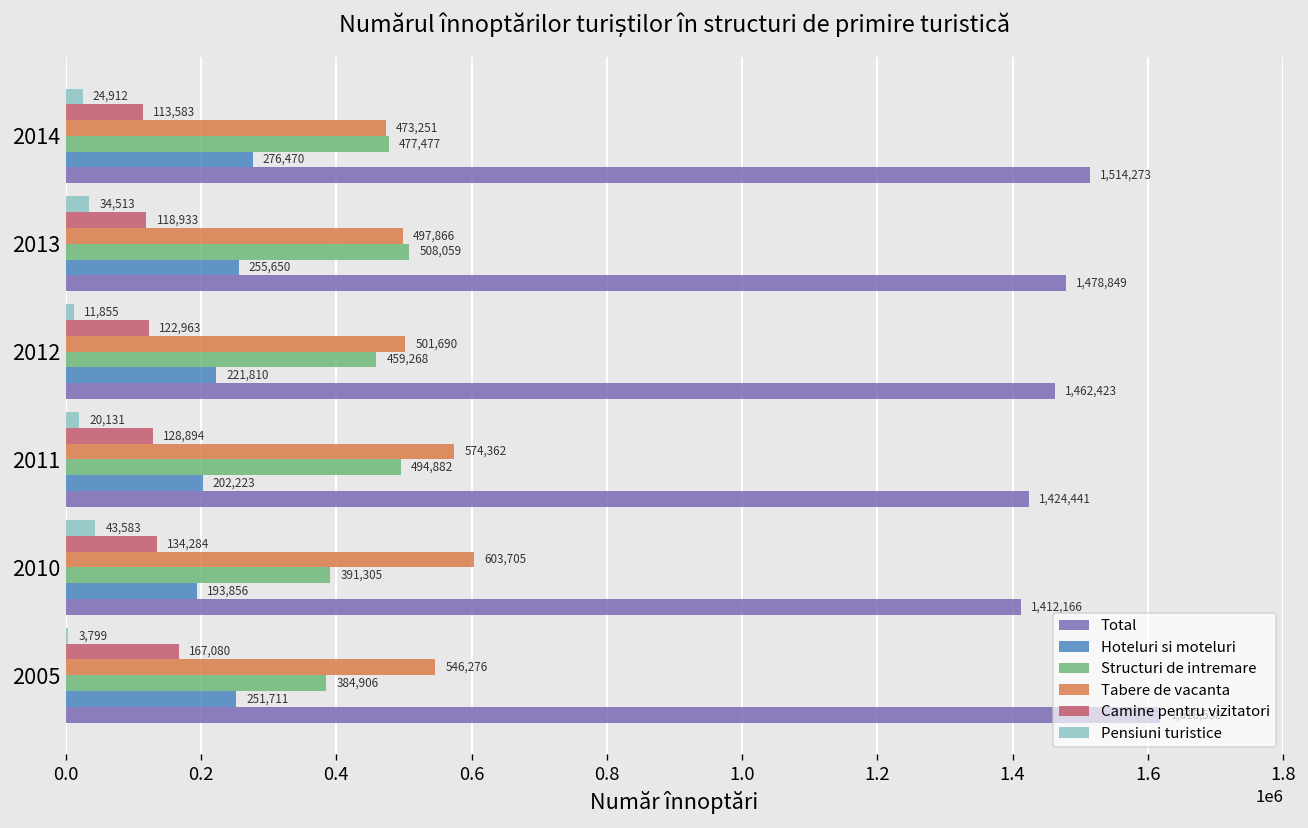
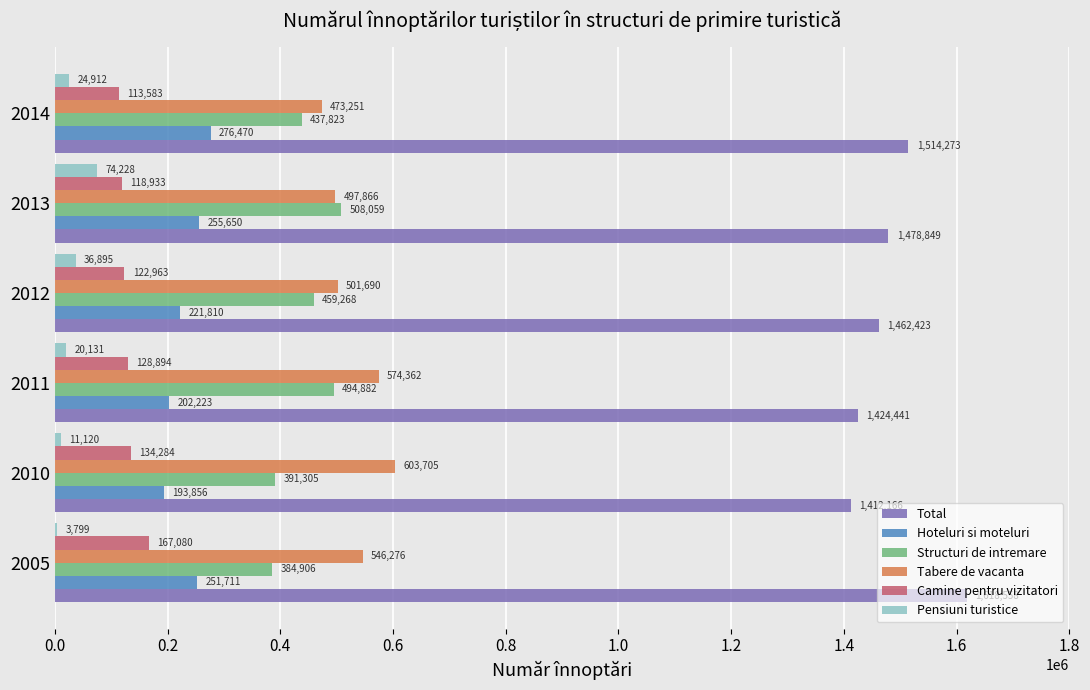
  {
    "Structuri de intremare": {
-     "2014": "477,477",
+     "2014": "437,823",
      "2013": "508,059",
      "2012": "459,268",
      "2011": "494,882",
      "2010": "391,305",
      "2005": "384,906"
    },
    "Pensiuni turistice": {
      "2014": "24,912",
-     "2013": "34,513",
-     "2012": "11,855",
+     "2013": "74,228",
+     "2012": "36,895",
      "2011": "20,131",
-     "2010": "43,583",
+     "2010": "11,120",
      "2005": "3,799"
    }
  }
